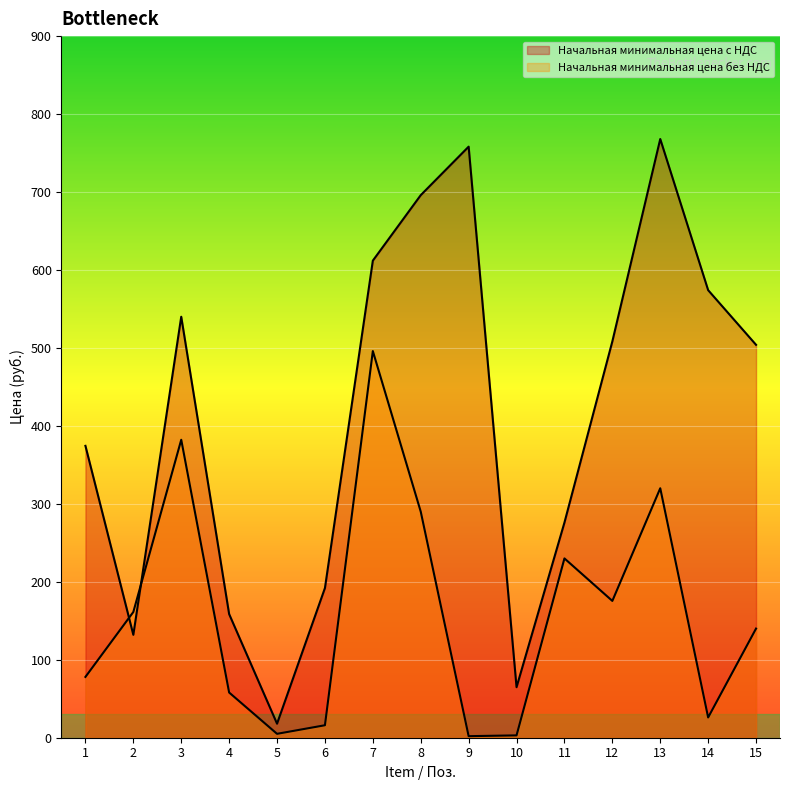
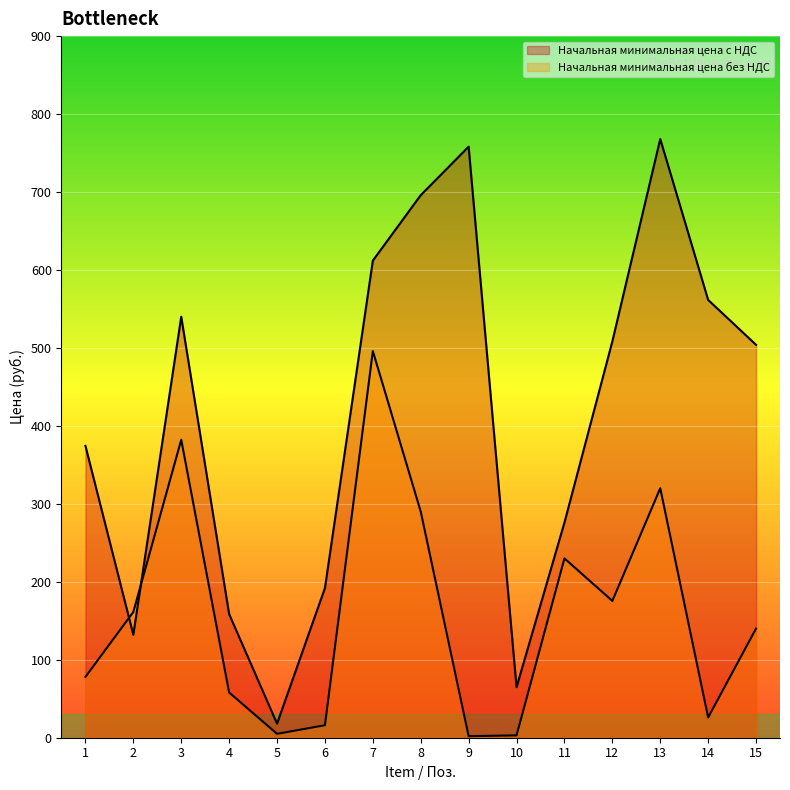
  {
    "Начальная минимальная цена с НДС": {
      "1": 370,
      "2": 130,
      "3": 540,
      "4": 160,
      "5": 20,
      "6": 190,
      "7": 610,
      "8": 700,
      "9": 760,
      "10": 60,
      "11": 280,
      "12": 510,
      "13": 770,
-     "14": 570,
+     "14": 560,
      "15": 500
    },
    "Начальная минимальная цена без НДС": {
      "1": 80,
      "2": 160,
      "3": 380,
      "4": 60,
      "5": 10,
      "6": 20,
      "7": 500,
      "8": 290,
      "9": 0,
      "10": 0,
      "11": 230,
      "12": 180,
      "13": 320,
      "14": 30,
      "15": 140
    }
  }
